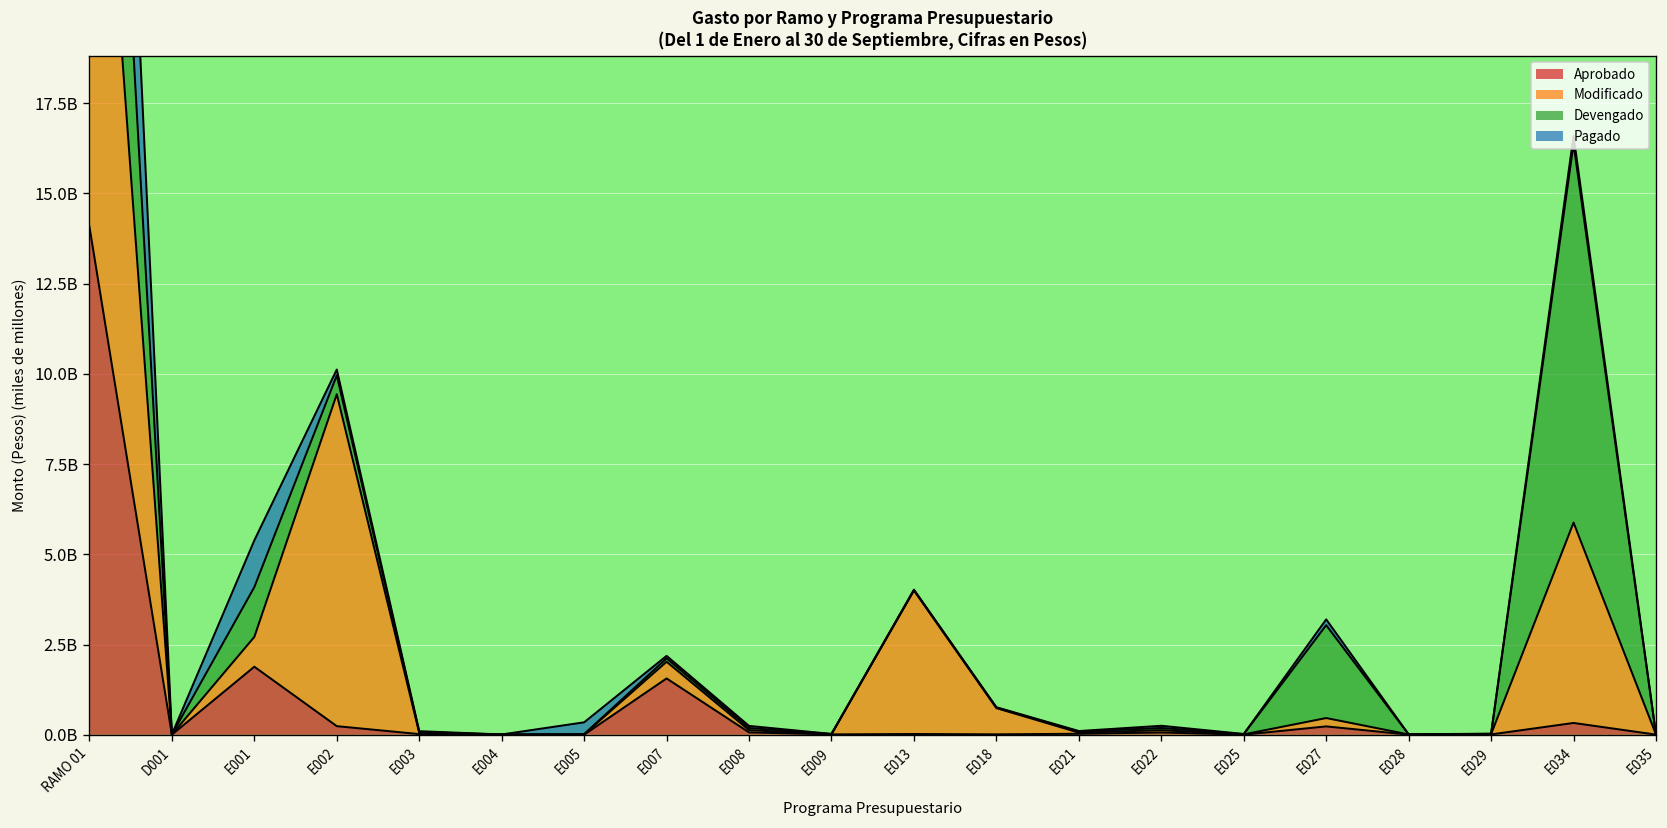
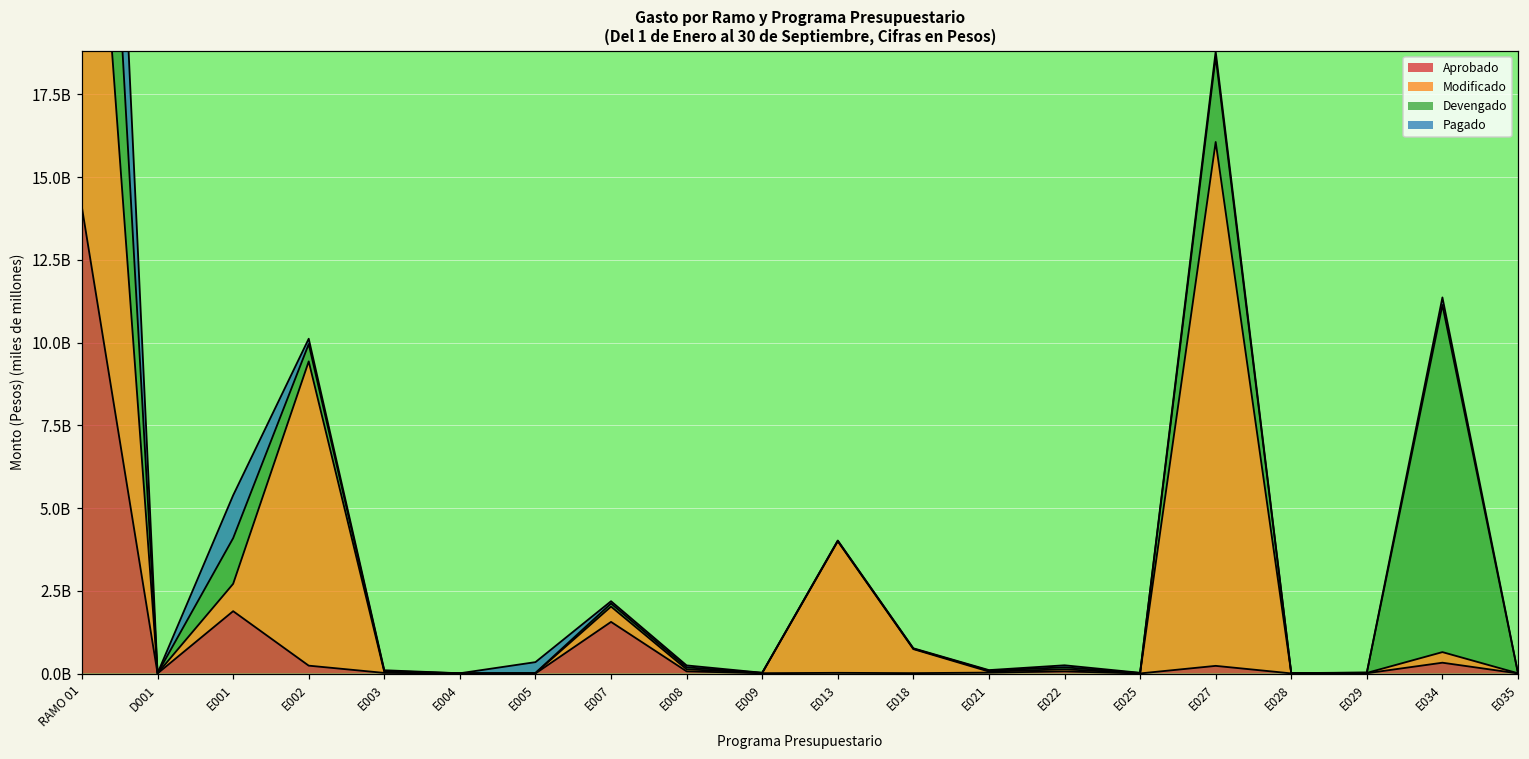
  {
    "Aprobado": {
      "RAMO 01": 14100000000,
      "E001": 1900000000,
      "E002": 200000000,
      "E007": 1600000000,
      "E013": 0,
      "E018": 0,
      "E027": 200000000,
      "E034": 300000000
    },
    "Modificado": {
      "E001": 800000000,
      "E002": 9200000000,
      "E007": 500000000,
-     "E027": 200000000,
-     "E034": 5600000000
+     "E027": 15800000000,
+     "E034": 300000000
    },
    "Devengado": {
      "E001": 1400000000,
      "E002": 500000000,
      "E027": 2600000000,
      "E034": 10500000000
    },
    "Pagado": {
      "E001": 1300000000,
      "E002": 200000000,
      "E005": 300000000,
      "E027": 200000000
    }
  }
